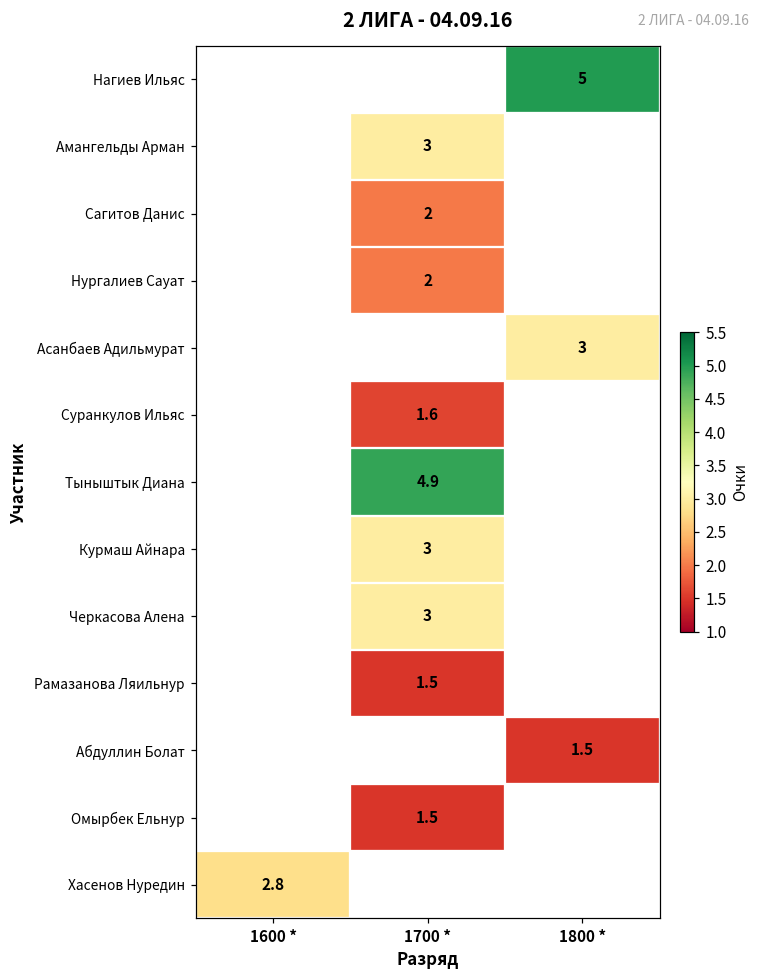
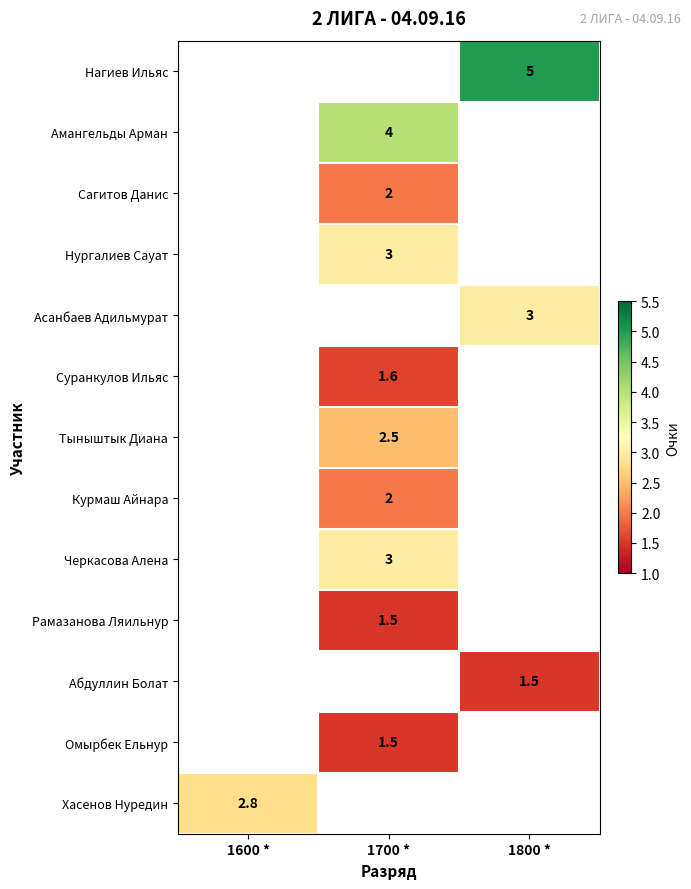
  {
    "Нагиев Ильяс": {
      "1800 *": 5
    },
    "Амангельды Арман": {
-     "1700 *": 3
+     "1700 *": 4
    },
    "Сагитов Данис": {
      "1700 *": 2
    },
    "Нургалиев Сауат": {
-     "1700 *": 2
+     "1700 *": 3
    },
    "Асанбаев Адильмурат": {
      "1800 *": 3
    },
    "Суранкулов Ильяс": {
      "1700 *": 1.6
    },
    "Тыныштык Диана": {
-     "1700 *": 4.9
+     "1700 *": 2.5
    },
    "Курмаш Айнара": {
-     "1700 *": 3
+     "1700 *": 2
    },
    "Черкасова Алена": {
      "1700 *": 3
    },
    "Рамазанова Ляильнур": {
      "1700 *": 1.5
    },
    "Абдуллин Болат": {
      "1800 *": 1.5
    },
    "Омырбек Ельнур": {
      "1700 *": 1.5
    },
    "Хасенов Нуредин": {
      "1600 *": 2.8
    }
  }
